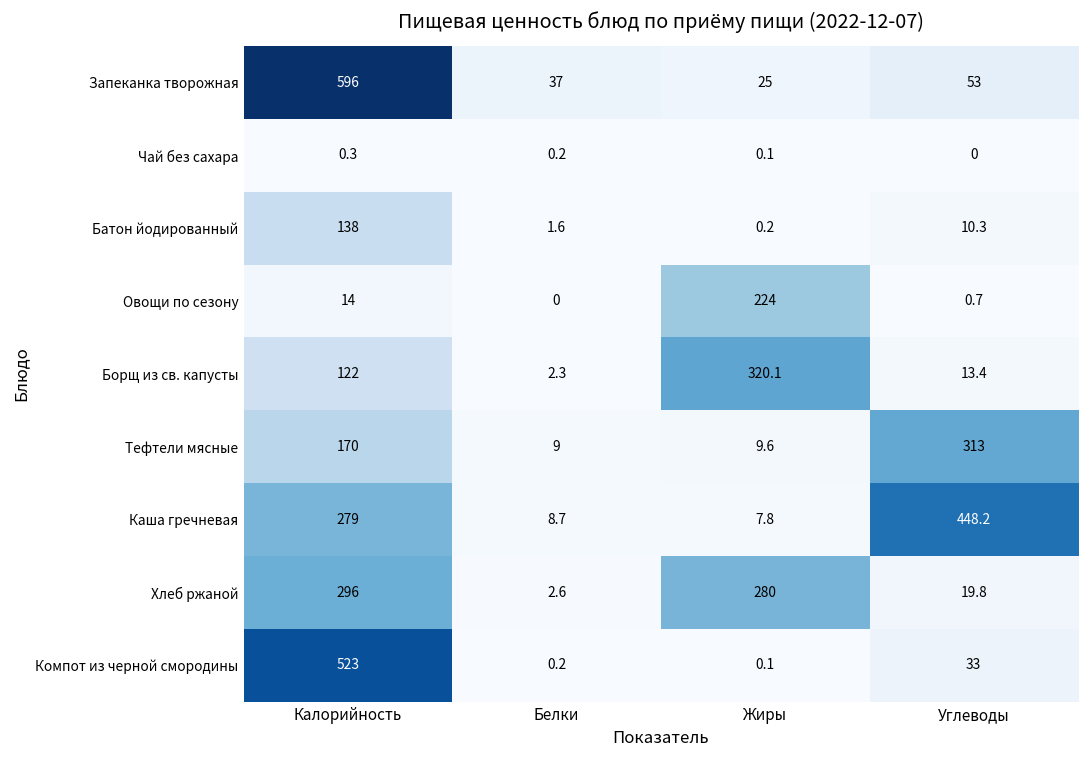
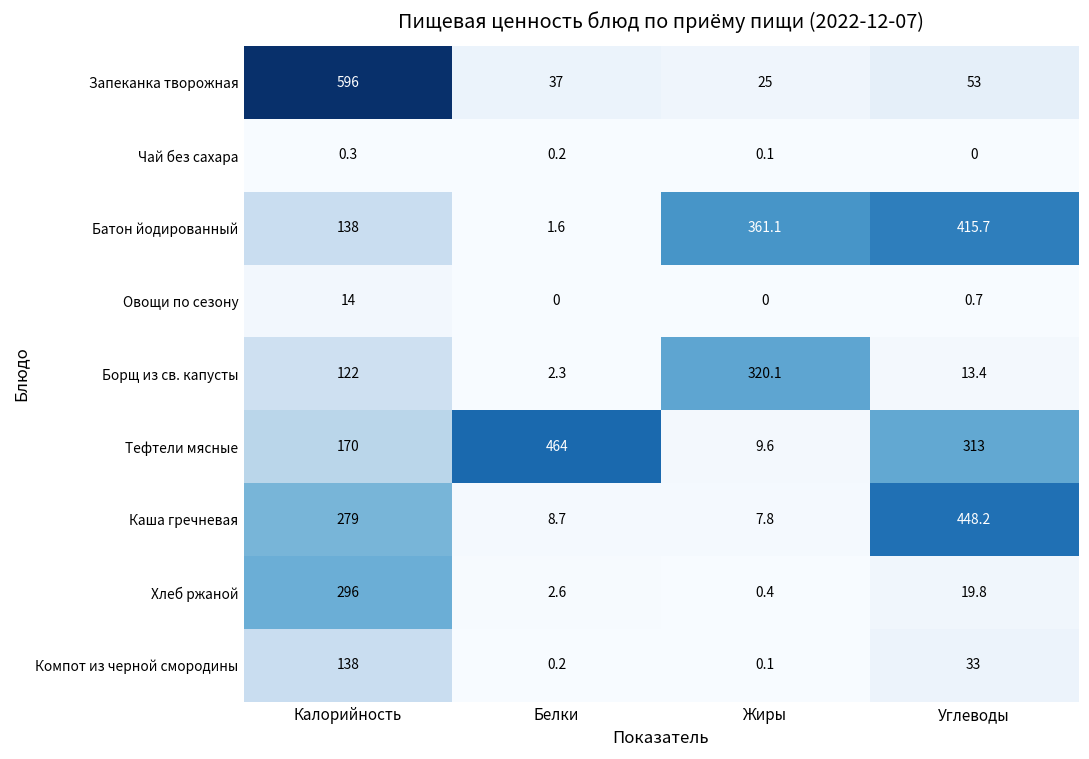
  {
    "Запеканка творожная": {
      "Калорийность": 596,
      "Белки": 37,
      "Жиры": 25,
      "Углеводы": 53
    },
    "Чай без сахара": {
      "Калорийность": 0.3,
      "Белки": 0.2,
      "Жиры": 0.1,
      "Углеводы": 0
    },
    "Батон йодированный": {
      "Калорийность": 138,
      "Белки": 1.6,
-     "Жиры": 0.2,
-     "Углеводы": 10.3
+     "Жиры": 361.1,
+     "Углеводы": 415.7
    },
    "Овощи по сезону": {
      "Калорийность": 14,
      "Белки": 0,
-     "Жиры": 224,
+     "Жиры": 0,
      "Углеводы": 0.7
    },
    "Борщ из св. капусты": {
      "Калорийность": 122,
      "Белки": 2.3,
      "Жиры": 320.1,
      "Углеводы": 13.4
    },
    "Тефтели мясные": {
      "Калорийность": 170,
-     "Белки": 9,
+     "Белки": 464,
      "Жиры": 9.6,
      "Углеводы": 313
    },
    "Каша гречневая": {
      "Калорийность": 279,
      "Белки": 8.7,
      "Жиры": 7.8,
      "Углеводы": 448.2
    },
    "Хлеб ржаной": {
      "Калорийность": 296,
      "Белки": 2.6,
-     "Жиры": 280,
+     "Жиры": 0.4,
      "Углеводы": 19.8
    },
    "Компот из черной смородины": {
-     "Калорийность": 523,
+     "Калорийность": 138,
      "Белки": 0.2,
      "Жиры": 0.1,
      "Углеводы": 33
    }
  }
